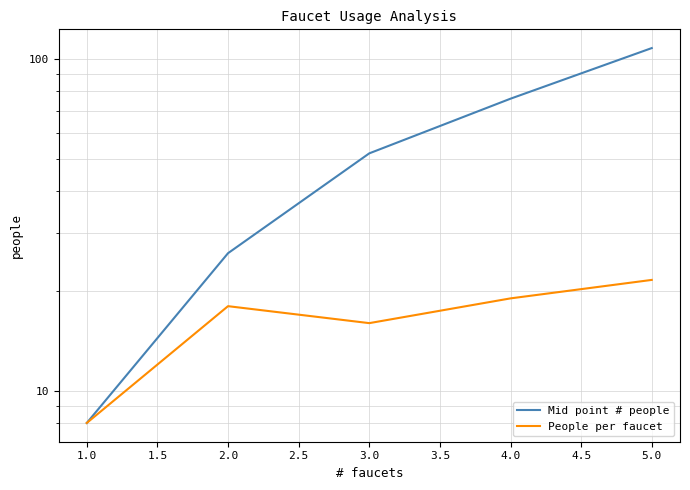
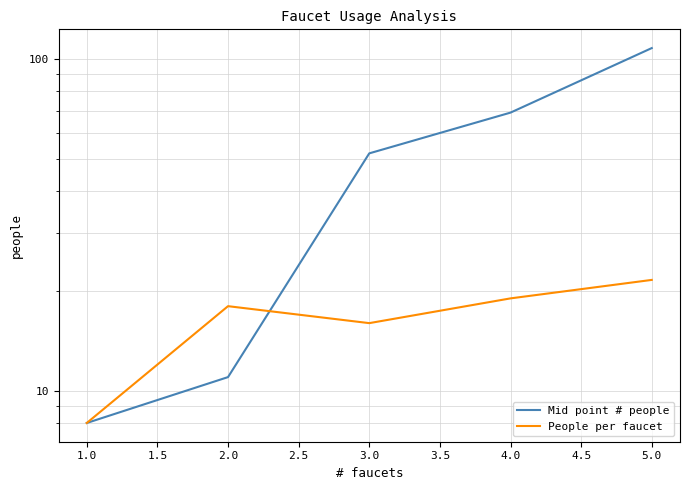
  {
    "Mid point # people": {
-     "2.0": 26,
+     "2.0": 11,
      "3.0": 52,
-     "4.0": 76,
+     "4.0": 69,
      "5.0": 108
    },
    "People per faucet": {
      "2.0": 18,
      "3.0": 16,
      "4.0": 19,
      "5.0": 22
    }
  }
